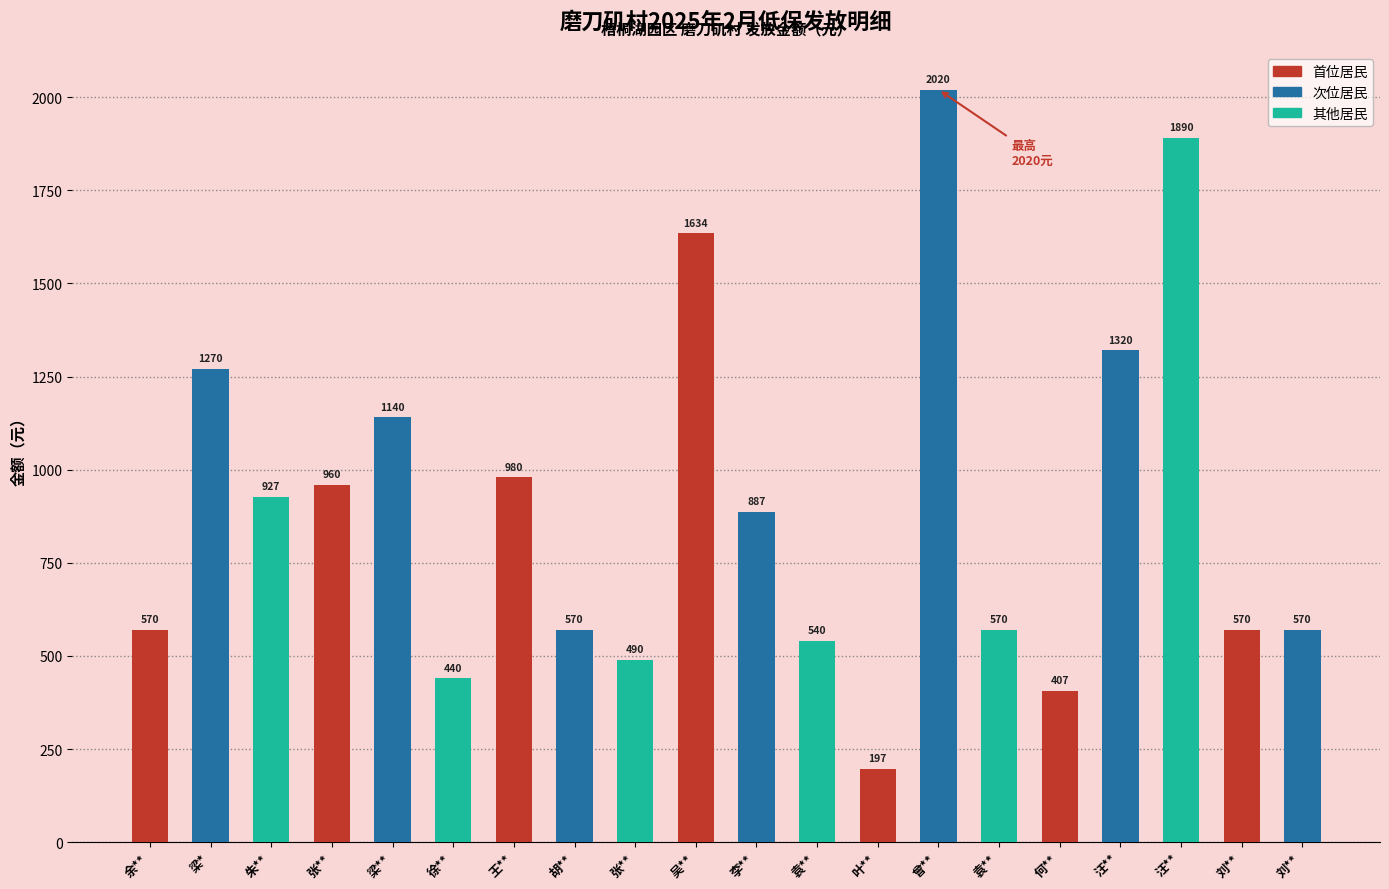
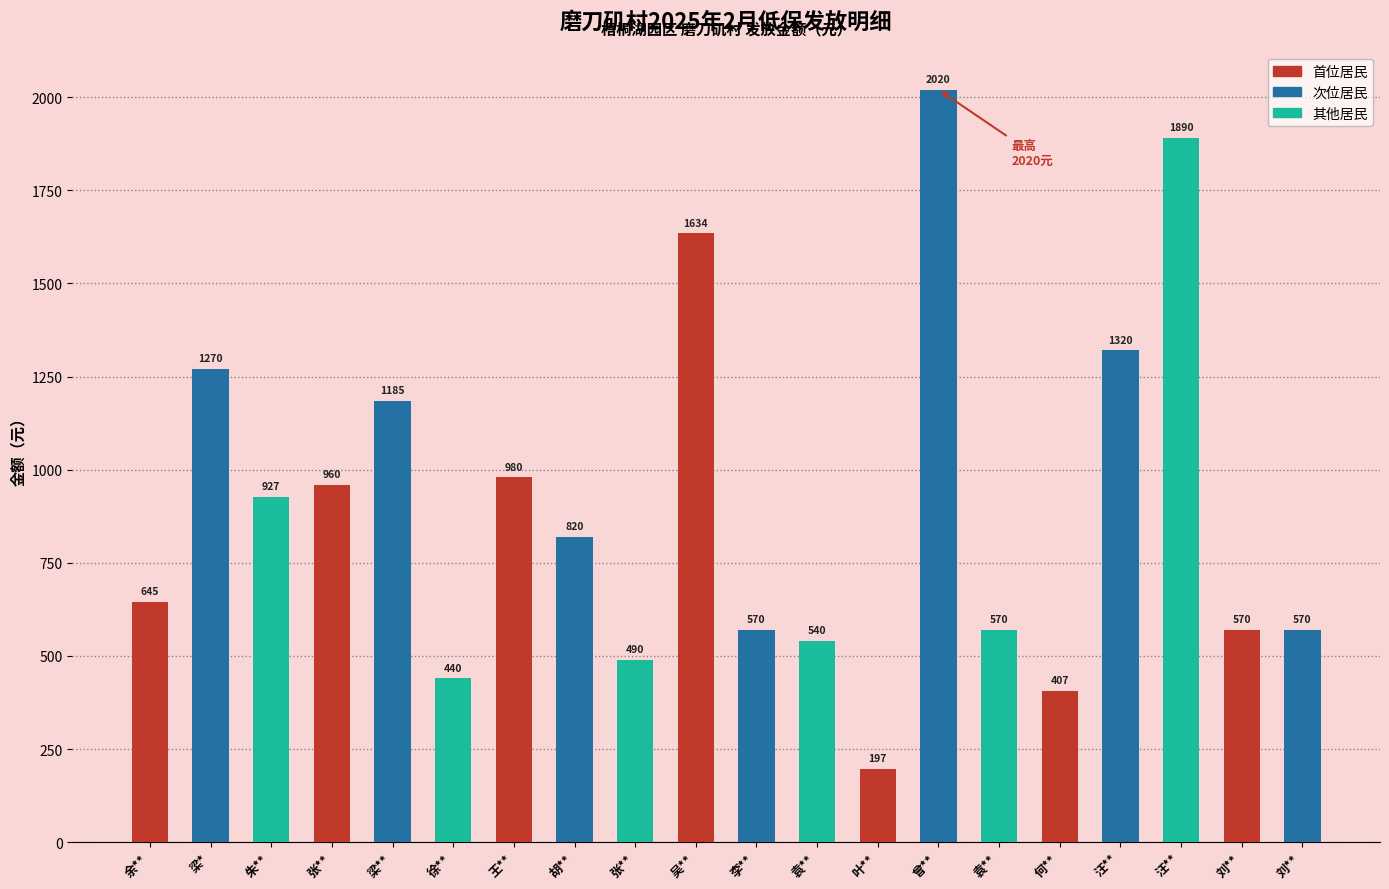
  {
-   "余**": 570,
+   "余**": 645,
    "梁*": 1270,
    "朱**": 927,
-   "梁**": 1140,
+   "梁**": 1185,
    "徐**": 440,
    "王**": 980,
-   "胡**": 570,
+   "胡**": 820,
    "吴**": 1634,
-   "李**": 887,
+   "李**": 570,
    "叶**": 197,
    "曾**": 2020,
    "何**": 407
  }
